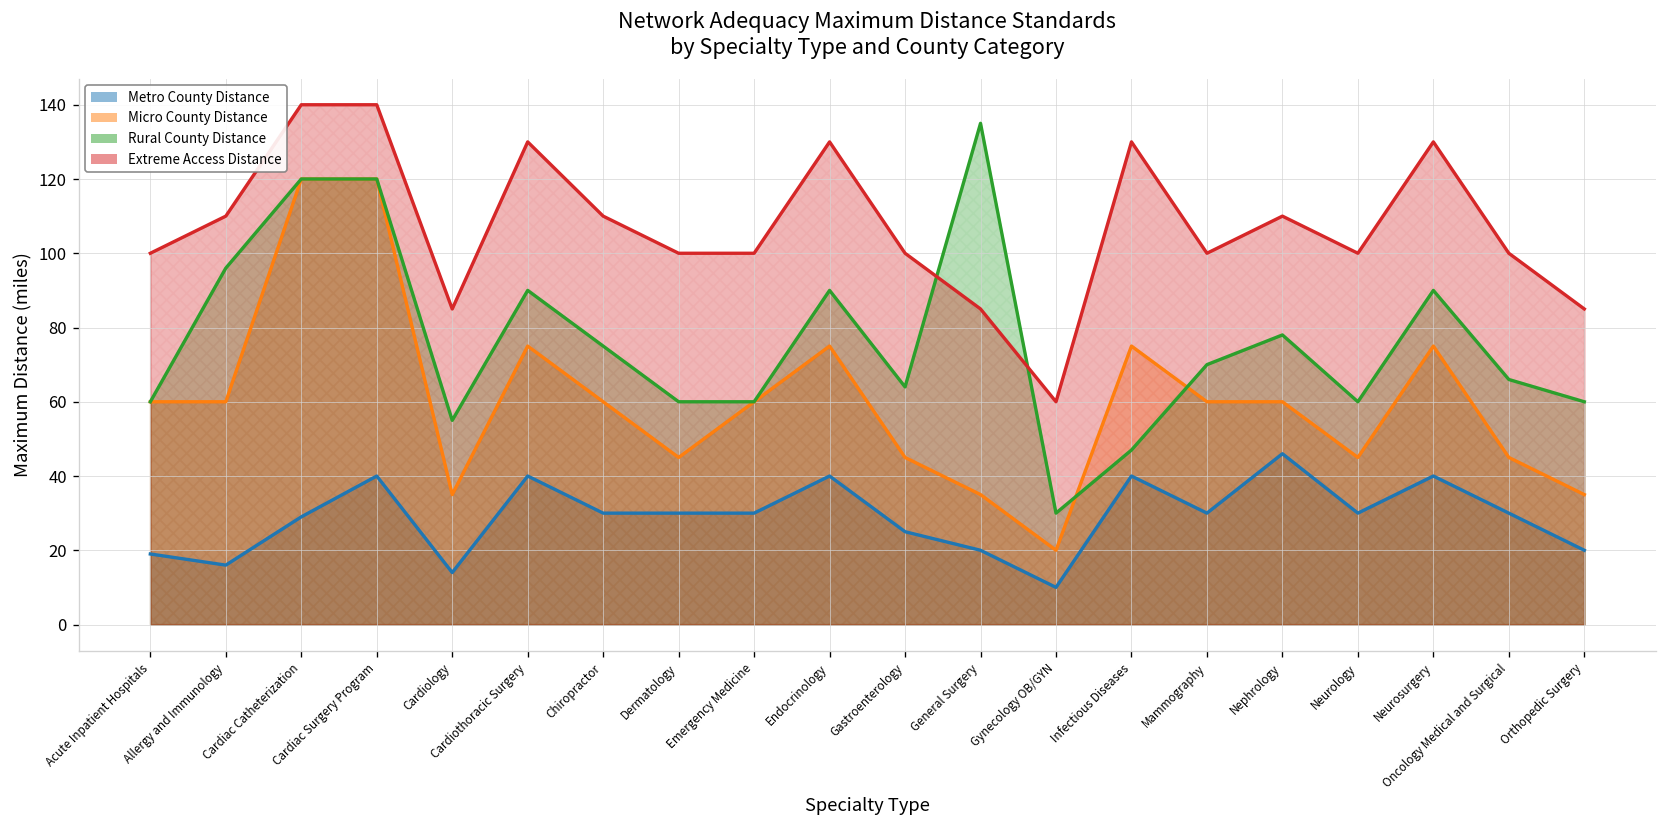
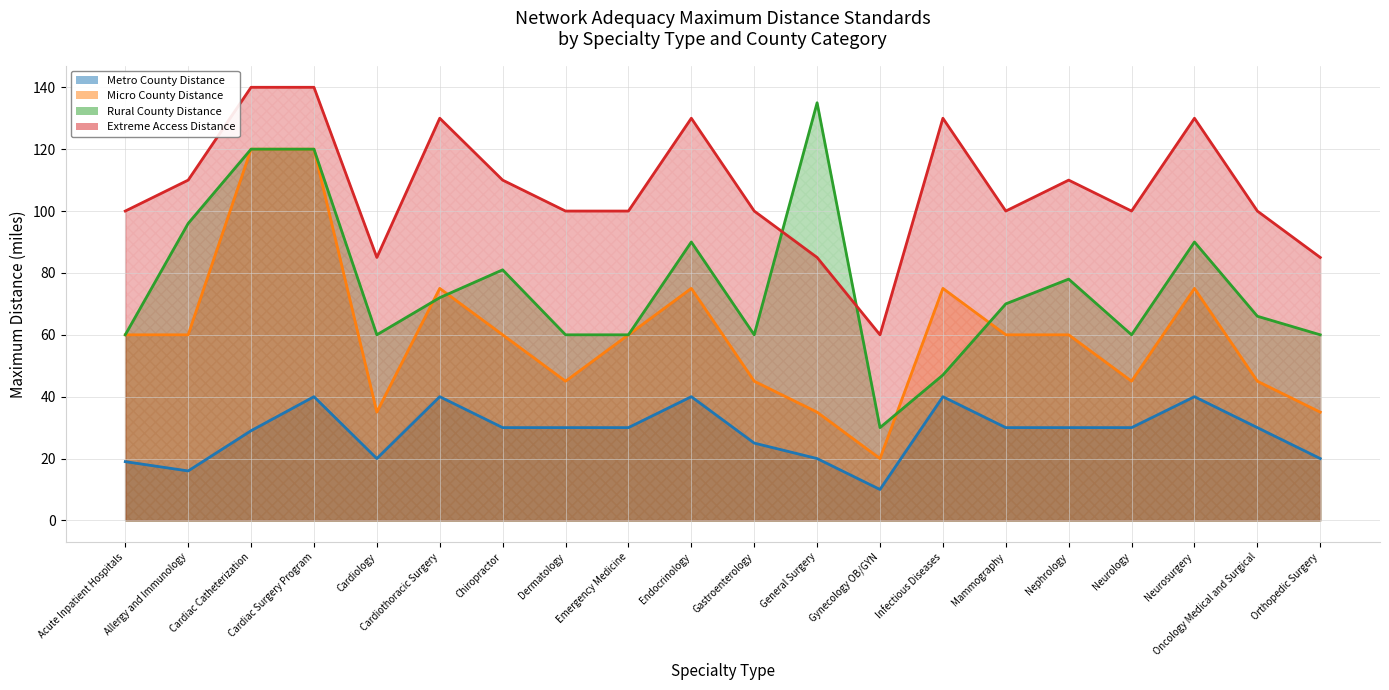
  {
    "Metro County Distance": {
      "Acute Inpatient Hospitals": 19,
      "Allergy and Immunology": 16,
      "Cardiac Catheterization": 29,
      "Cardiac Surgery Program": 40,
-     "Cardiology": 14,
+     "Cardiology": 20,
      "Cardiothoracic Surgery": 40,
      "Chiropractor": 30,
      "Dermatology": 30,
      "Emergency Medicine": 30,
      "Endocrinology": 40,
      "Gastroenterology": 25,
      "General Surgery": 20,
      "Gynecology OB/GYN": 10,
      "Infectious Diseases": 40,
      "Mammography": 30,
-     "Nephrology": 46,
+     "Nephrology": 30,
      "Neurology": 30,
      "Neurosurgery": 40,
      "Oncology Medical and Surgical": 30,
      "Orthopedic Surgery": 20
    },
    "Rural County Distance": {
      "Allergy and Immunology": 96,
-     "Cardiology": 55,
-     "Cardiothoracic Surgery": 90,
-     "Chiropractor": 75,
+     "Cardiology": 60,
+     "Cardiothoracic Surgery": 72,
+     "Chiropractor": 81,
      "Dermatology": 60,
      "Endocrinology": 90,
-     "Gastroenterology": 64,
+     "Gastroenterology": 60,
      "General Surgery": 135,
      "Gynecology OB/GYN": 30,
      "Infectious Diseases": 47,
      "Mammography": 70,
      "Nephrology": 78,
      "Neurology": 60,
      "Neurosurgery": 90,
      "Oncology Medical and Surgical": 66,
      "Orthopedic Surgery": 60
    }
  }
